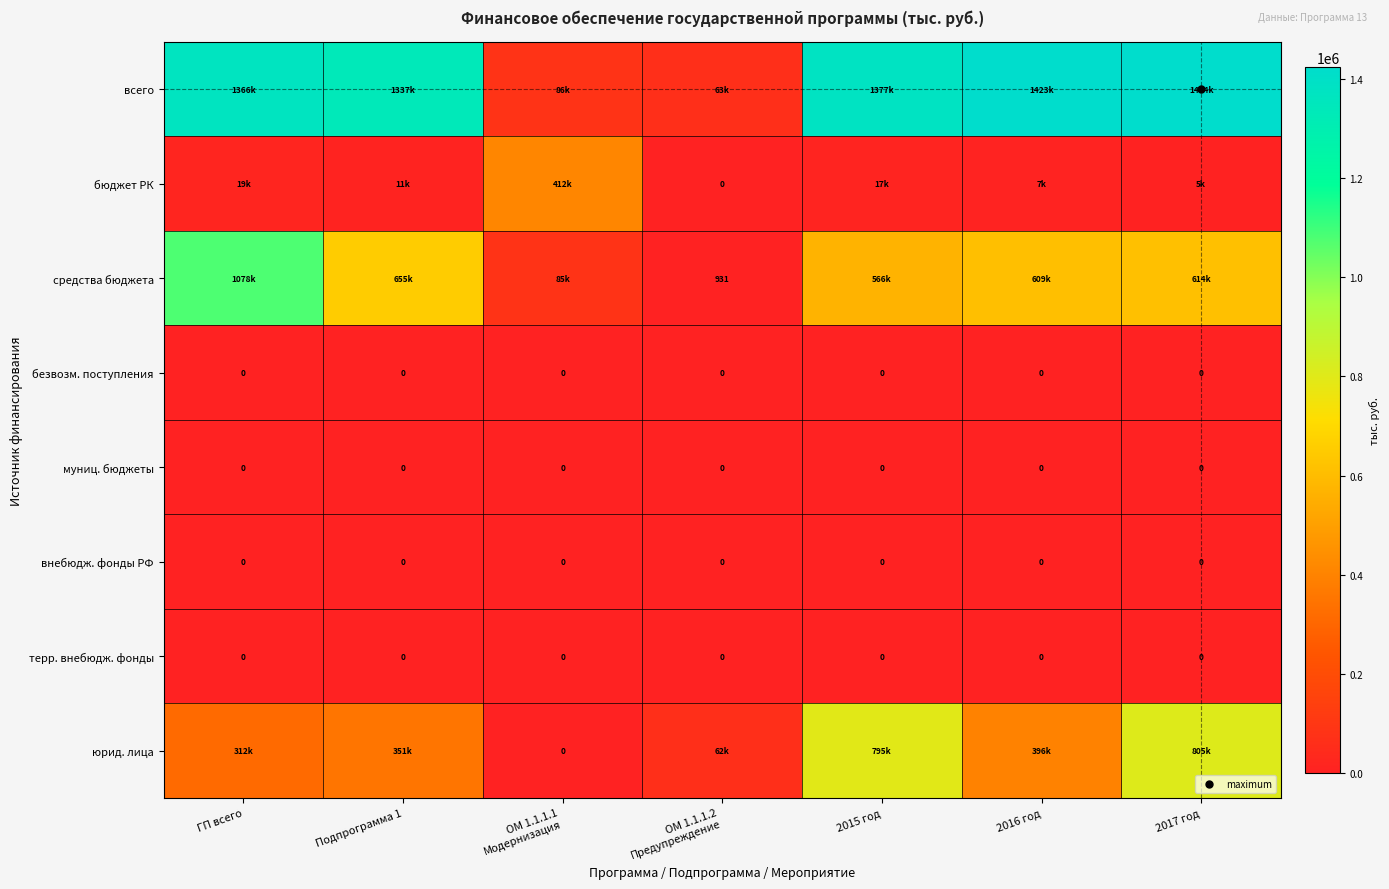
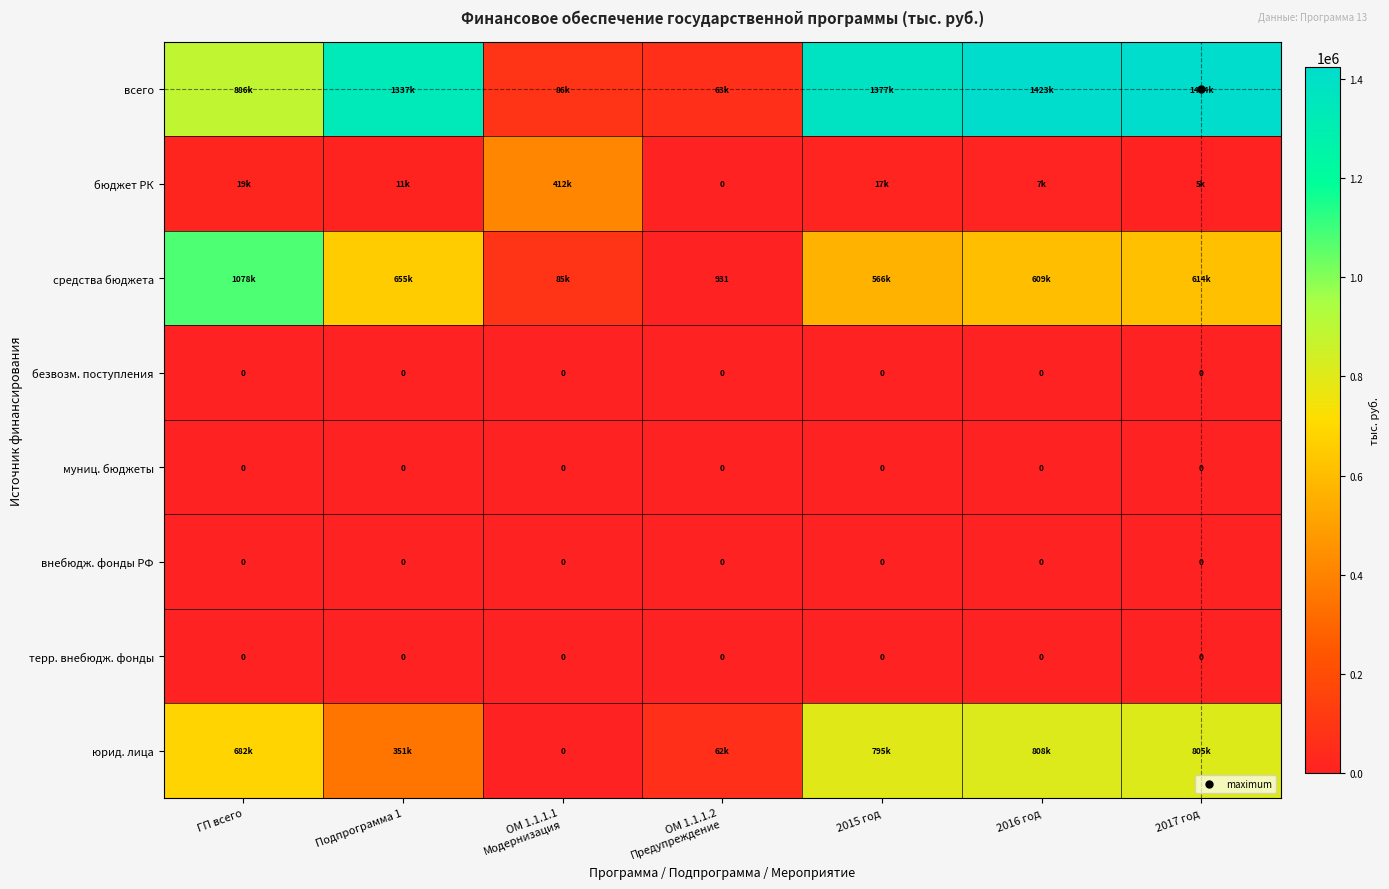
  {
    "всего": {
-     "ГП всего": "1366k",
+     "ГП всего": "886k",
      "Подпрограмма 1": "1337k",
      "ОМ 1.1.1.1 Модернизация": "86k",
      "ОМ 1.1.1.2 Предупреждение": "63k",
      "2015 год": "1377k",
      "2016 год": "1423k"
    },
    "бюджет РК": {
      "ГП всего": "19k",
      "Подпрограмма 1": "11k",
      "ОМ 1.1.1.1 Модернизация": "412k",
      "ОМ 1.1.1.2 Предупреждение": "0",
      "2015 год": "17k",
      "2016 год": "7k",
      "2017 год": "5k"
    },
    "средства бюджета": {
      "ГП всего": "1078k",
      "Подпрограмма 1": "655k",
      "ОМ 1.1.1.1 Модернизация": "85k",
      "ОМ 1.1.1.2 Предупреждение": "931",
      "2015 год": "566k",
      "2016 год": "609k",
      "2017 год": "614k"
    },
    "безвозм. поступления": {
      "ГП всего": "0",
      "Подпрограмма 1": "0",
      "ОМ 1.1.1.1 Модернизация": "0",
      "ОМ 1.1.1.2 Предупреждение": "0",
      "2015 год": "0",
      "2016 год": "0",
      "2017 год": "0"
    },
    "муниц. бюджеты": {
      "ГП всего": "0",
      "Подпрограмма 1": "0",
      "ОМ 1.1.1.1 Модернизация": "0",
      "ОМ 1.1.1.2 Предупреждение": "0",
      "2015 год": "0",
      "2016 год": "0",
      "2017 год": "0"
    },
    "внебюдж. фонды РФ": {
      "ГП всего": "0",
      "Подпрограмма 1": "0",
      "ОМ 1.1.1.1 Модернизация": "0",
      "ОМ 1.1.1.2 Предупреждение": "0",
      "2015 год": "0",
      "2016 год": "0",
      "2017 год": "0"
    },
    "терр. внебюдж. фонды": {
      "ГП всего": "0",
      "Подпрограмма 1": "0",
      "ОМ 1.1.1.1 Модернизация": "0",
      "ОМ 1.1.1.2 Предупреждение": "0",
      "2015 год": "0",
      "2016 год": "0",
      "2017 год": "0"
    },
    "юрид. лица": {
-     "ГП всего": "312k",
+     "ГП всего": "682k",
      "Подпрограмма 1": "351k",
      "ОМ 1.1.1.1 Модернизация": "0",
      "ОМ 1.1.1.2 Предупреждение": "62k",
      "2015 год": "795k",
-     "2016 год": "396k",
+     "2016 год": "808k",
      "2017 год": "805k"
    }
  }
